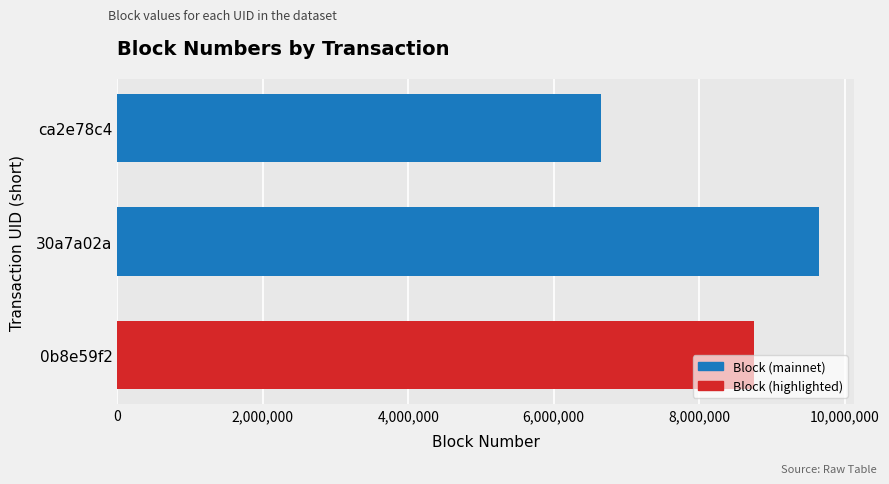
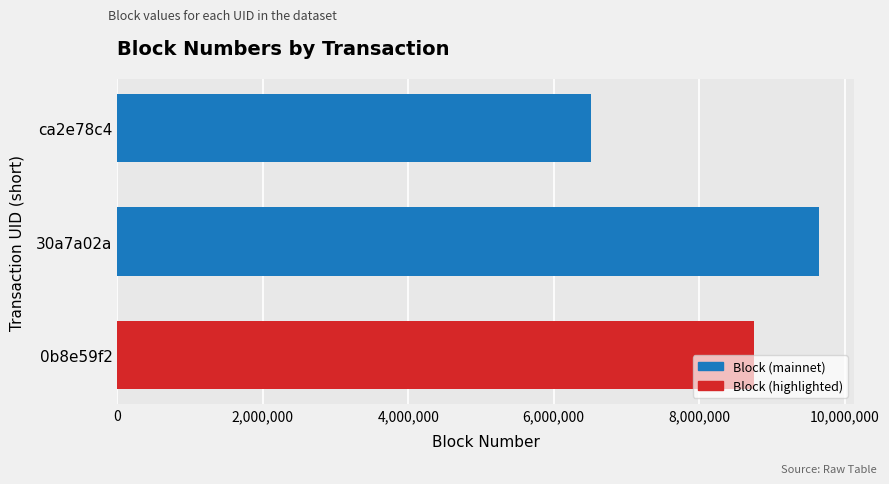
  {
-   "ca2e78c4": "6,600,000",
+   "ca2e78c4": "6,500,000",
    "30a7a02a": "9,600,000",
    "0b8e59f2": "8,700,000"
  }
